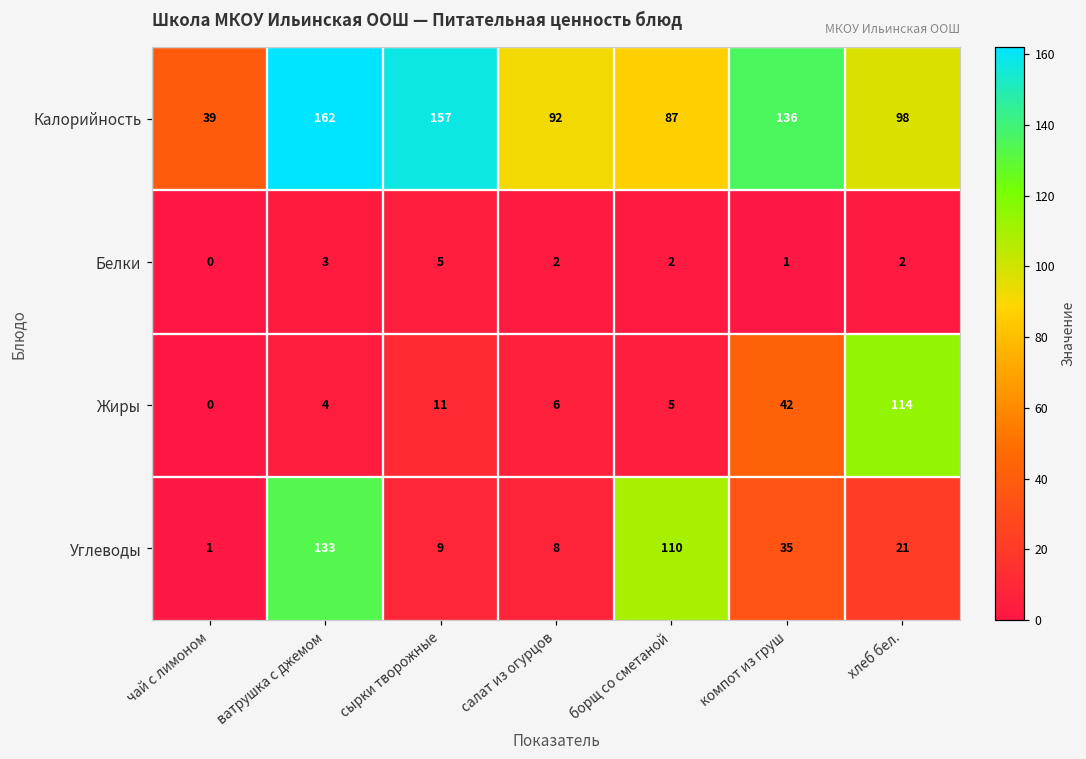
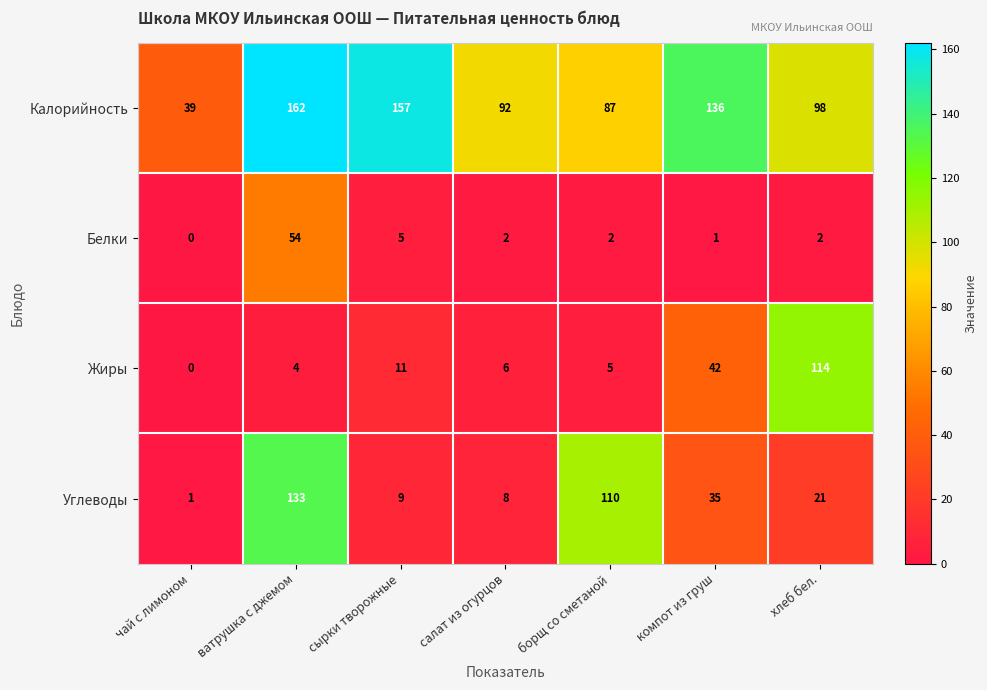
  {
    "Калорийность": {
      "чай с лимоном": 39,
      "ватрушка с джемом": 162,
      "сырки творожные": 157,
      "салат из огурцов": 92,
      "борщ со сметаной": 87,
      "компот из груш": 136,
      "хлеб бел.": 98
    },
    "Белки": {
      "чай с лимоном": 0,
-     "ватрушка с джемом": 3,
+     "ватрушка с джемом": 54,
      "сырки творожные": 5,
      "салат из огурцов": 2,
      "борщ со сметаной": 2,
      "компот из груш": 1,
      "хлеб бел.": 2
    },
    "Жиры": {
      "чай с лимоном": 0,
      "ватрушка с джемом": 4,
      "сырки творожные": 11,
      "салат из огурцов": 6,
      "борщ со сметаной": 5,
      "компот из груш": 42,
      "хлеб бел.": 114
    },
    "Углеводы": {
      "чай с лимоном": 1,
      "ватрушка с джемом": 133,
      "сырки творожные": 9,
      "салат из огурцов": 8,
      "борщ со сметаной": 110,
      "компот из груш": 35,
      "хлеб бел.": 21
    }
  }
